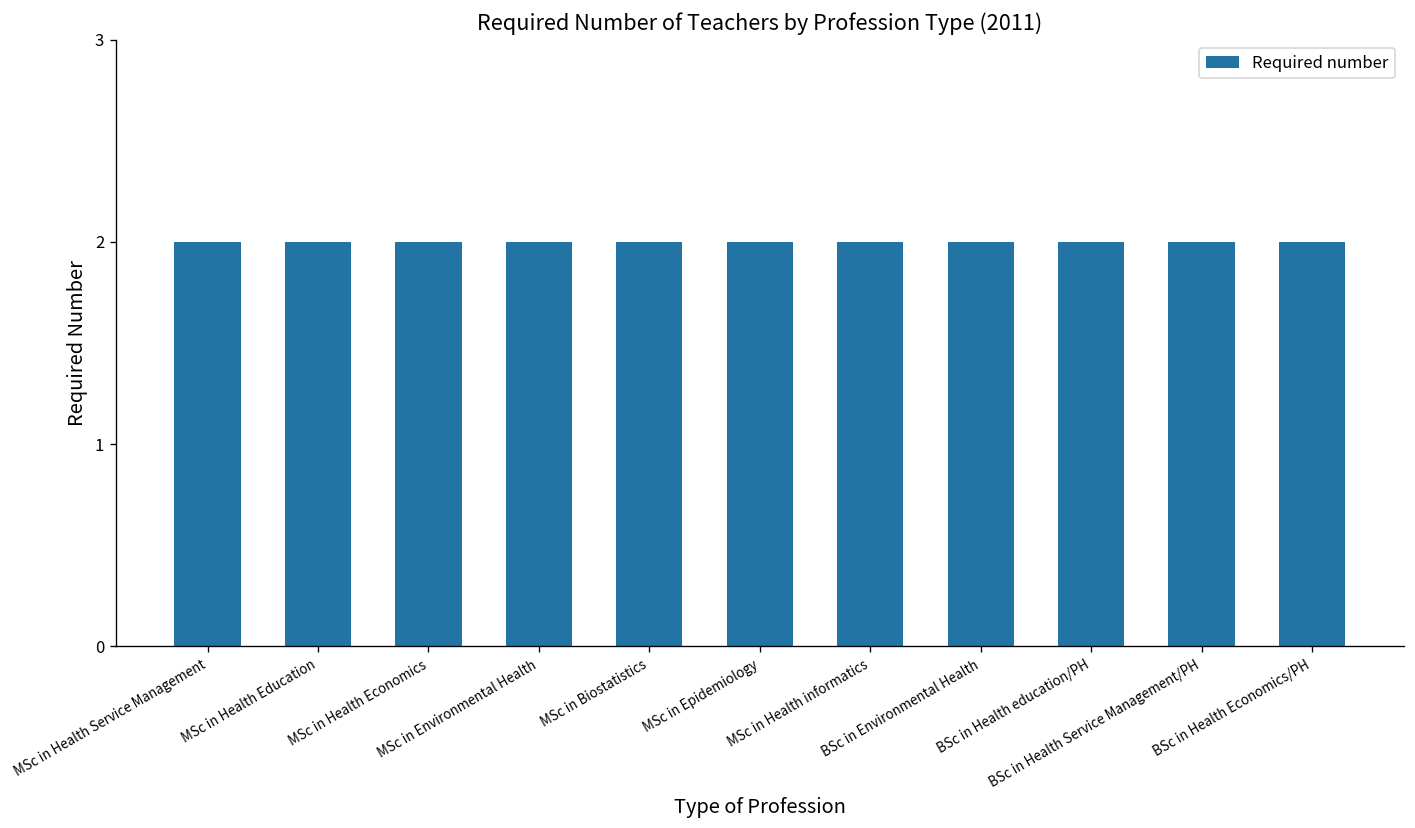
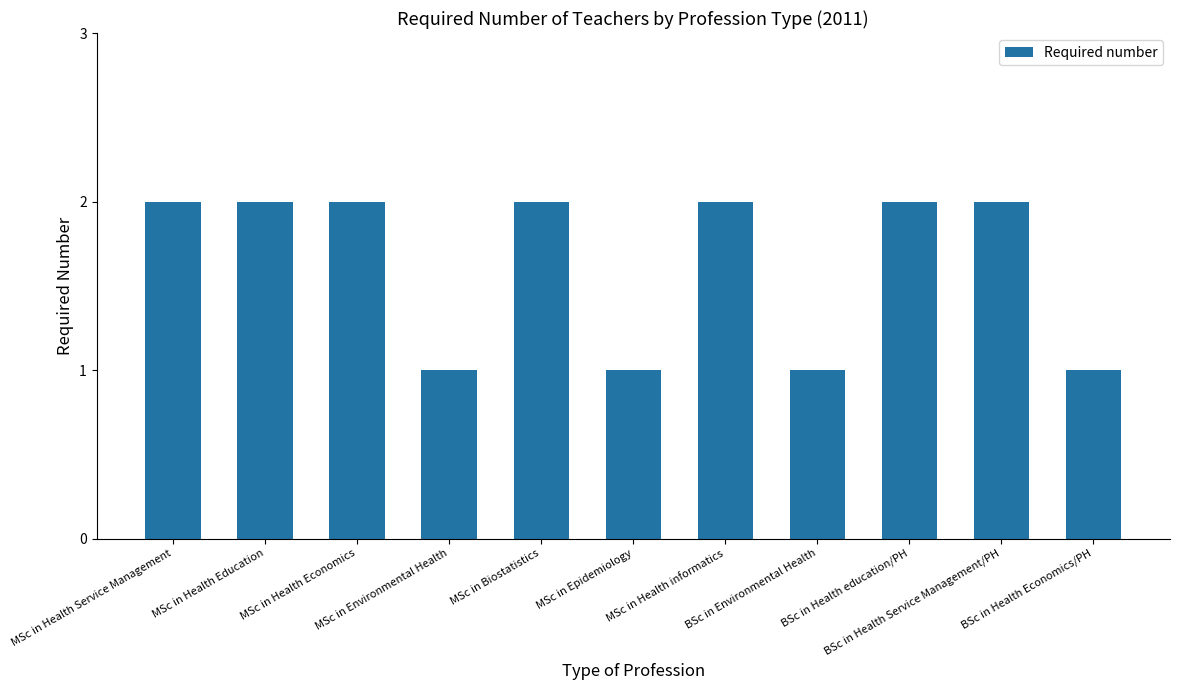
  {
    "MSc in Health Service Management": 2,
    "MSc in Health Education": 2,
    "MSc in Health Economics": 2,
-   "MSc in Environmental Health": 2,
+   "MSc in Environmental Health": 1,
    "MSc in Biostatistics": 2,
-   "MSc in Epidemiology": 2,
+   "MSc in Epidemiology": 1,
    "MSc in Health informatics": 2,
-   "BSc in Environmental Health": 2,
+   "BSc in Environmental Health": 1,
    "BSc in Health education/PH": 2,
    "BSc in Health Service Management/PH": 2,
-   "BSc in Health Economics/PH": 2
+   "BSc in Health Economics/PH": 1
  }
